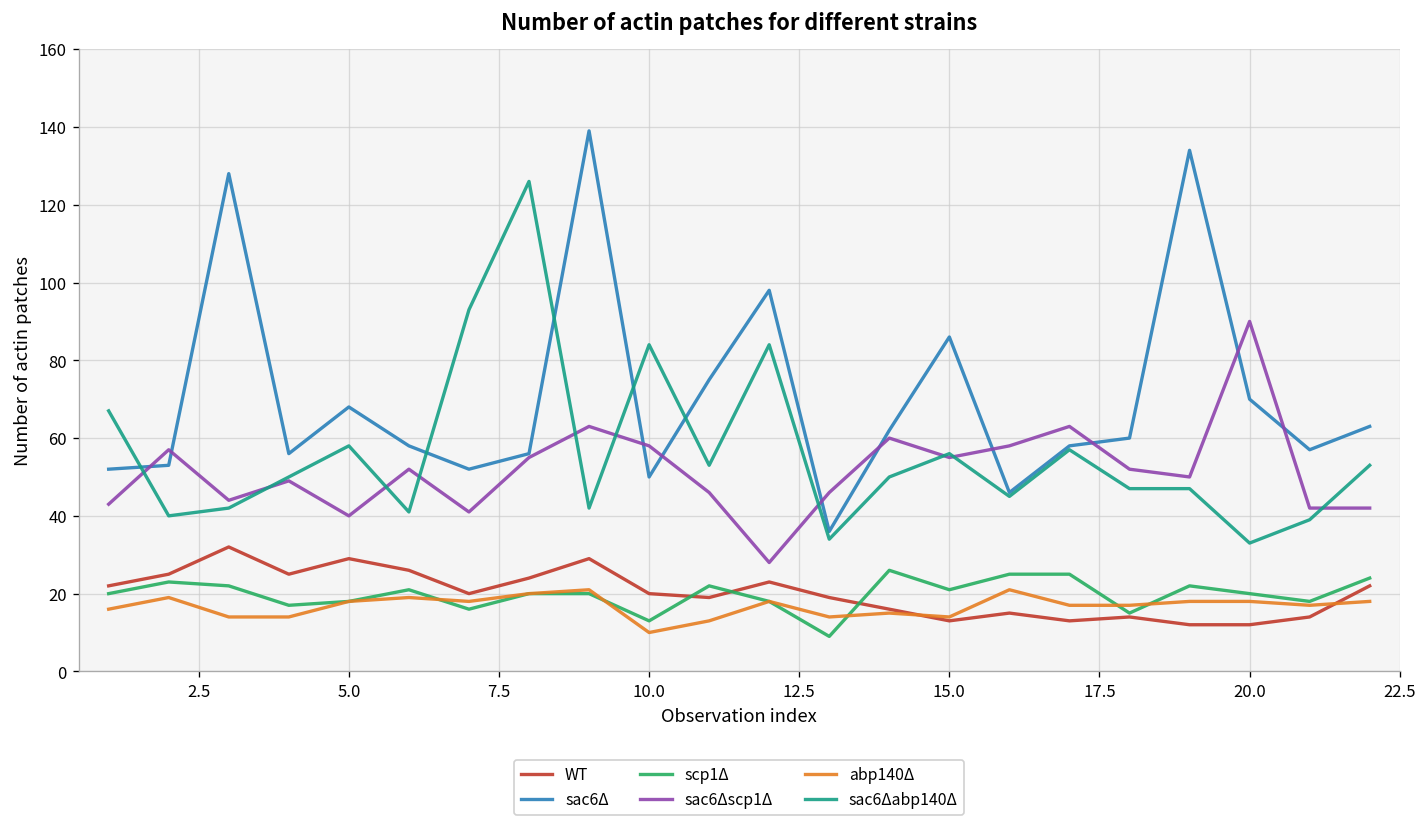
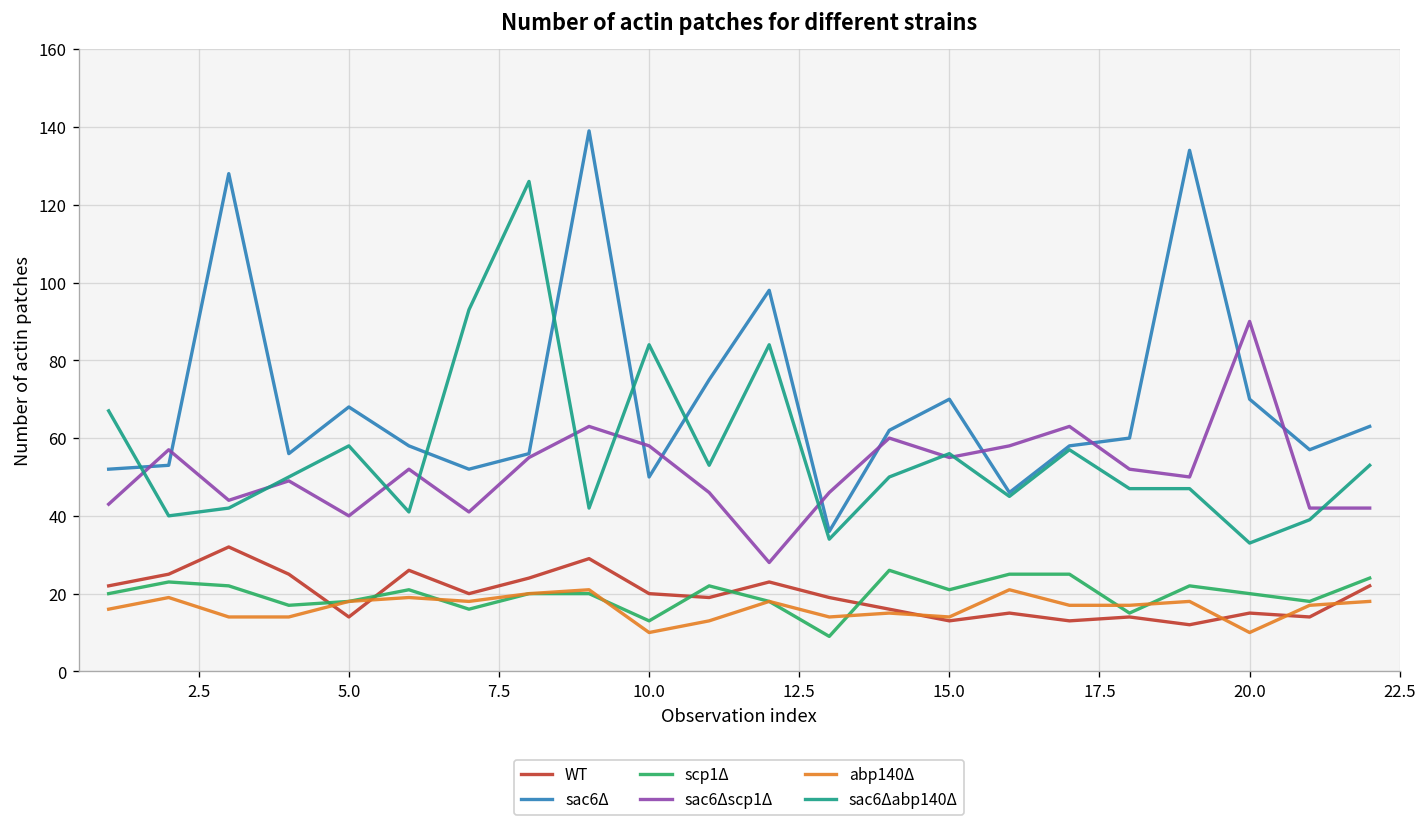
  {
    "WT": {
-     "5.0": 29,
+     "5.0": 14,
      "10.0": 20,
      "15.0": 13,
-     "20.0": 12
+     "20.0": 15
    },
    "sac6Δ": {
      "5.0": 68,
      "10.0": 50,
-     "15.0": 86,
+     "15.0": 70,
      "20.0": 70
    },
    "sac6Δscp1Δ": {
      "5.0": 40,
      "10.0": 58,
      "15.0": 55,
      "20.0": 90
    },
    "abp140Δ": {
      "10.0": 10,
      "15.0": 14,
-     "20.0": 18
+     "20.0": 10
    }
  }
